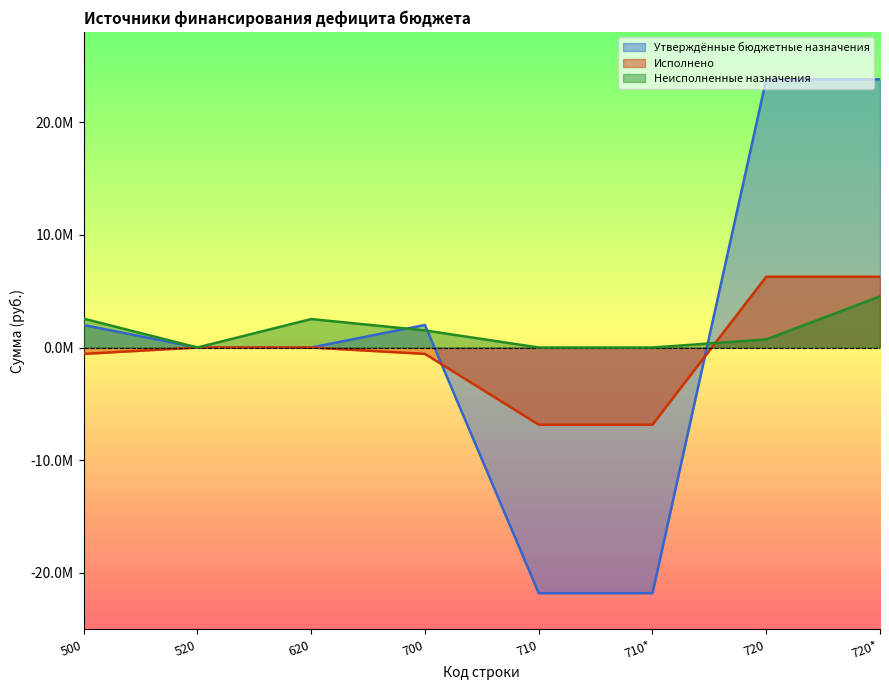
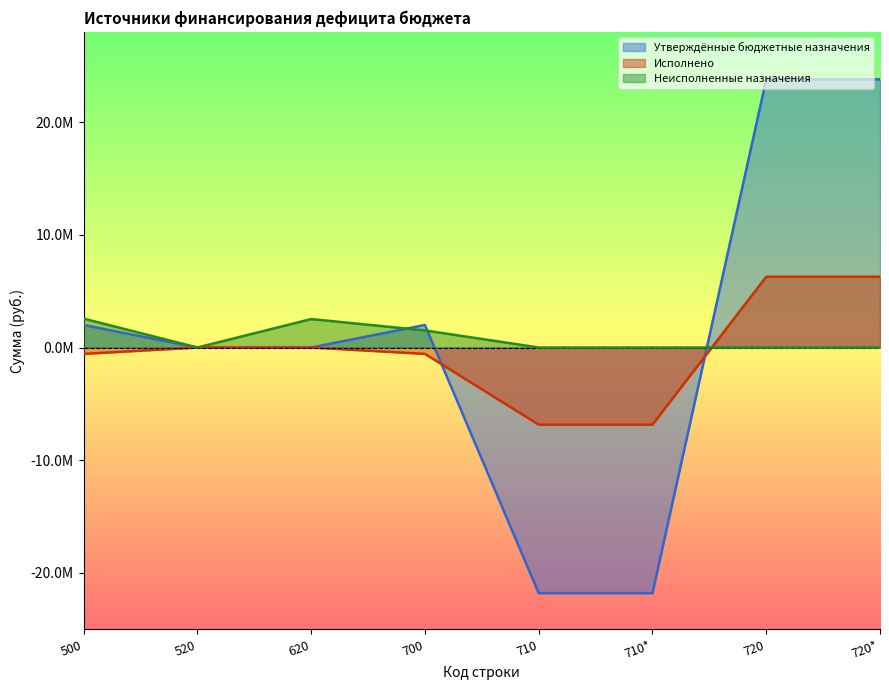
  {
    "Неисполненные назначения": {
      "500": 2600000,
      "620": 2500000,
      "700": 1500000,
-     "720": 700000,
-     "720*": 4500000
+     "720": 0,
+     "720*": 0
    }
  }
